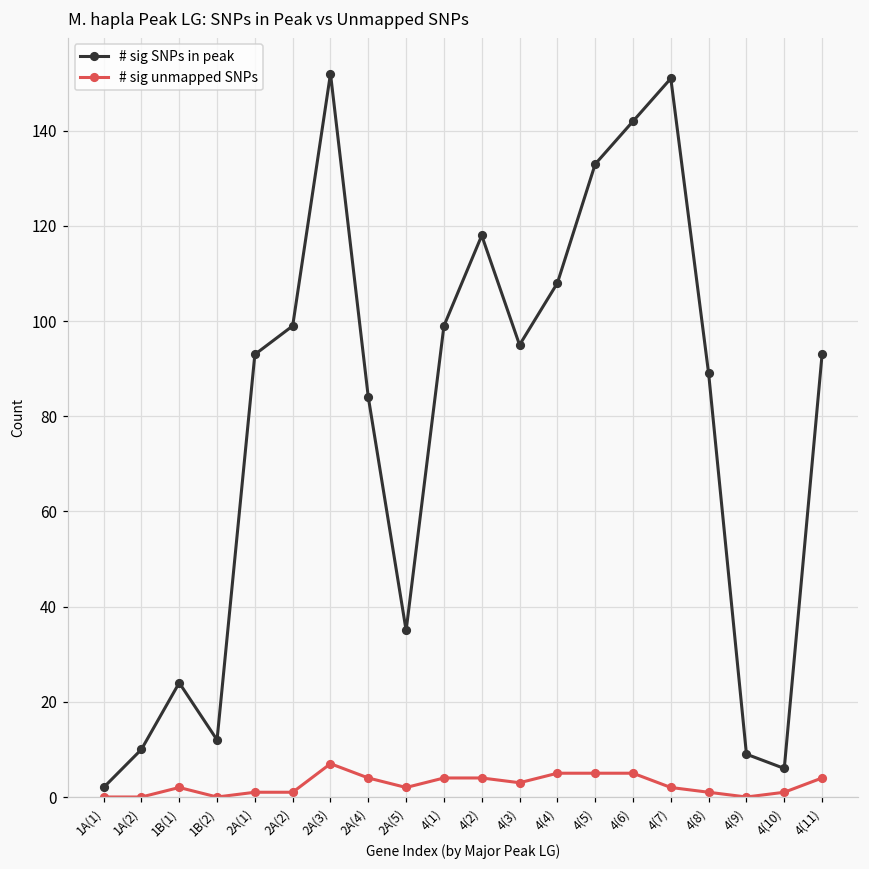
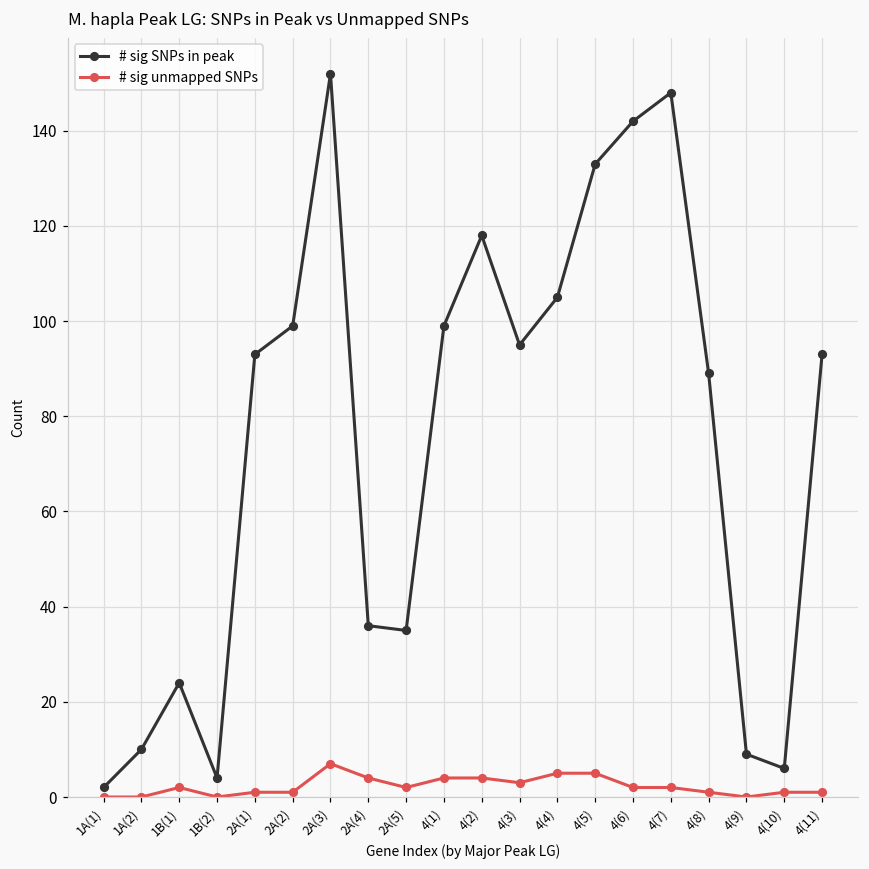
  {
    "# sig SNPs in peak": {
      "1A(1)": 2,
      "1A(2)": 10,
      "1B(1)": 24,
-     "1B(2)": 12,
+     "1B(2)": 4,
      "2A(1)": 93,
      "2A(2)": 99,
      "2A(3)": 152,
-     "2A(4)": 84,
+     "2A(4)": 36,
      "2A(5)": 35,
      "4(1)": 99,
      "4(2)": 118,
      "4(3)": 95,
-     "4(4)": 108,
+     "4(4)": 105,
      "4(5)": 133,
      "4(6)": 142,
-     "4(7)": 151,
+     "4(7)": 148,
      "4(8)": 89,
      "4(9)": 9,
      "4(10)": 6,
      "4(11)": 93
    },
    "# sig unmapped SNPs": {
      "1A(1)": 0,
      "1A(2)": 0,
      "1B(1)": 2,
      "1B(2)": 0,
      "2A(1)": 1,
      "2A(2)": 1,
      "2A(3)": 7,
      "2A(4)": 4,
      "2A(5)": 2,
      "4(1)": 4,
      "4(2)": 4,
      "4(3)": 3,
      "4(4)": 5,
      "4(5)": 5,
-     "4(6)": 5,
+     "4(6)": 2,
      "4(7)": 2,
      "4(8)": 1,
      "4(9)": 0,
      "4(10)": 1,
-     "4(11)": 4
+     "4(11)": 1
    }
  }
